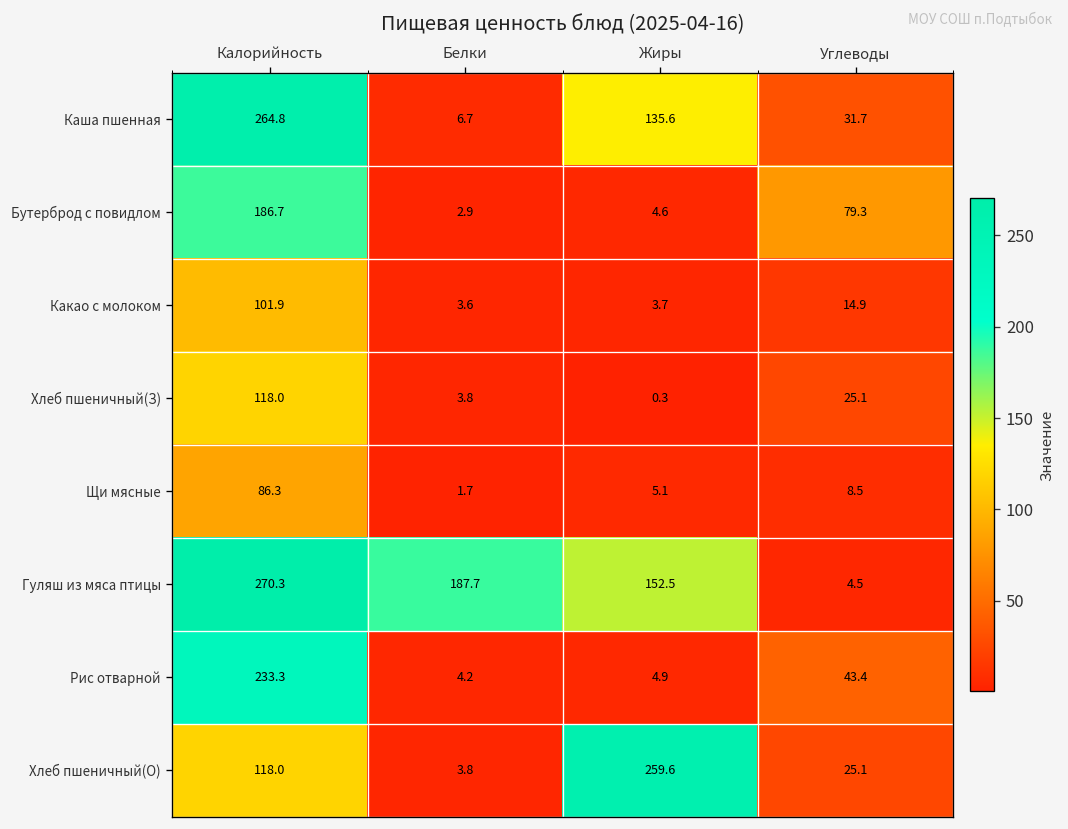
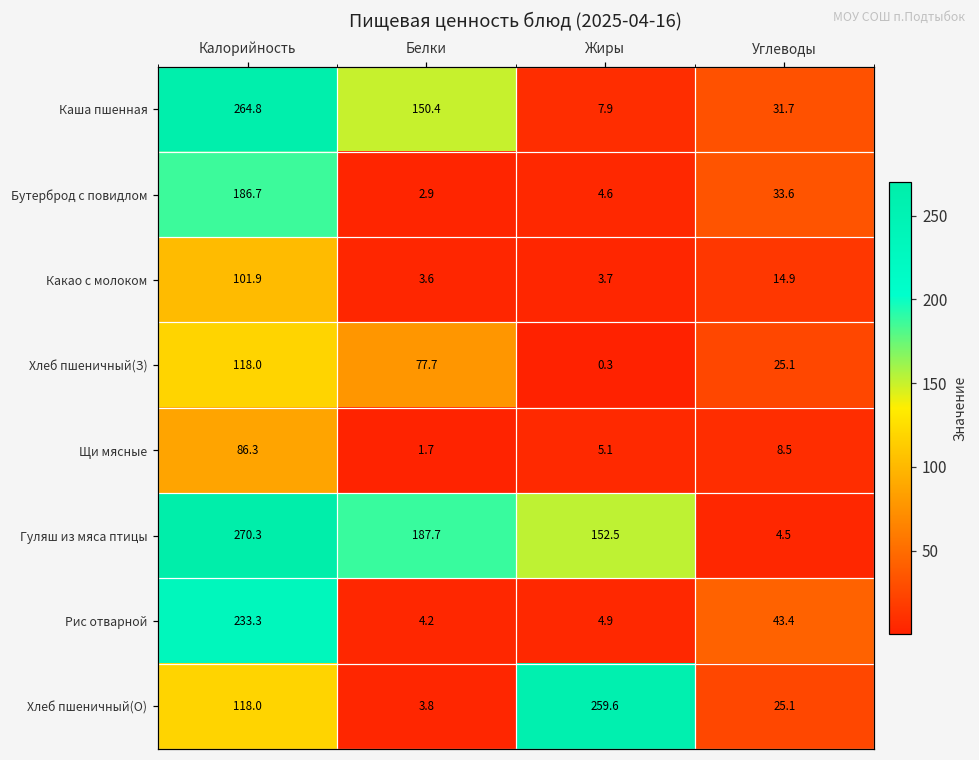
  {
    "Каша пшенная": {
      "Калорийность": 264.8,
-     "Белки": 6.7,
-     "Жиры": 135.6,
+     "Белки": 150.4,
+     "Жиры": 7.9,
      "Углеводы": 31.7
    },
    "Бутерброд с повидлом": {
      "Калорийность": 186.7,
      "Белки": 2.9,
      "Жиры": 4.6,
-     "Углеводы": 79.3
+     "Углеводы": 33.6
    },
    "Какао с молоком": {
      "Калорийность": 101.9,
      "Белки": 3.6,
      "Жиры": 3.7,
      "Углеводы": 14.9
    },
    "Хлеб пшеничный(З)": {
      "Калорийность": 118.0,
-     "Белки": 3.8,
+     "Белки": 77.7,
      "Жиры": 0.3,
      "Углеводы": 25.1
    },
    "Щи мясные": {
      "Калорийность": 86.3,
      "Белки": 1.7,
      "Жиры": 5.1,
      "Углеводы": 8.5
    },
    "Гуляш из мяса птицы": {
      "Калорийность": 270.3,
      "Белки": 187.7,
      "Жиры": 152.5,
      "Углеводы": 4.5
    },
    "Рис отварной": {
      "Калорийность": 233.3,
      "Белки": 4.2,
      "Жиры": 4.9,
      "Углеводы": 43.4
    },
    "Хлеб пшеничный(О)": {
      "Калорийность": 118.0,
      "Белки": 3.8,
      "Жиры": 259.6,
      "Углеводы": 25.1
    }
  }
